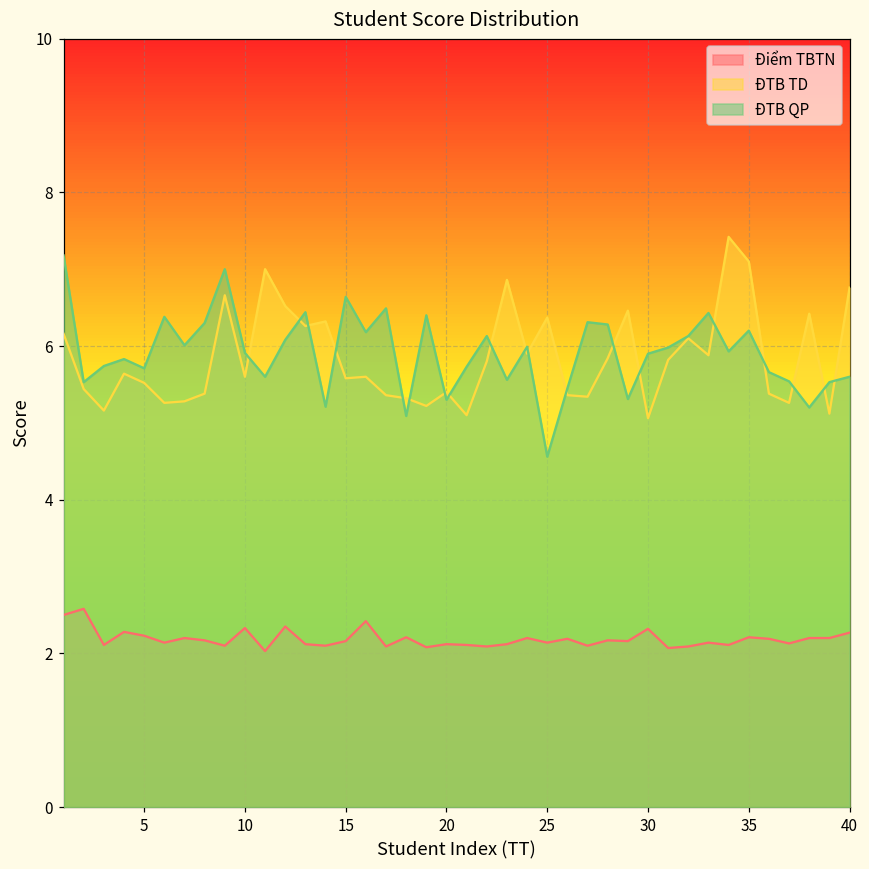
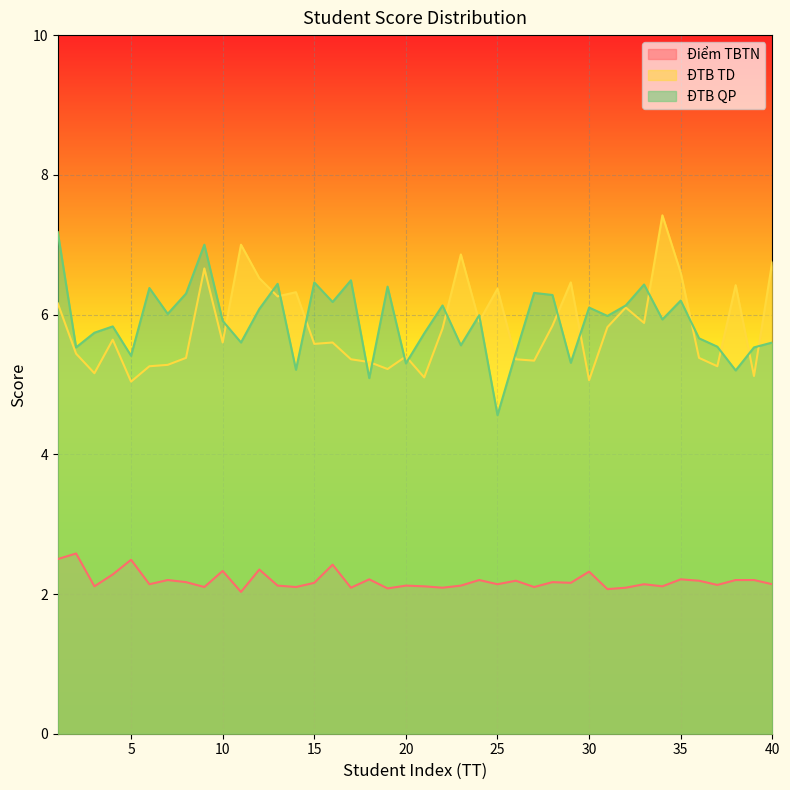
  {
    "Điểm TBTN": {
-     "5": 2.2,
+     "5": 2.5,
      "10": 2.3,
      "15": 2.2,
      "20": 2.1,
      "25": 2.1,
      "30": 2.3,
      "35": 2.2,
-     "40": 2.3
+     "40": 2.1
    },
    "ĐTB TD": {
-     "5": 5.5,
+     "5": 5.0,
      "10": 5.6,
      "15": 5.6,
      "20": 5.4,
      "25": 6.4,
      "30": 5.1,
-     "35": 7.1,
+     "35": 6.6,
      "40": 6.8
    },
    "ĐTB QP": {
-     "5": 5.7,
+     "5": 5.4,
      "10": 5.9,
-     "15": 6.6,
+     "15": 6.5,
      "20": 5.3,
      "25": 4.6,
-     "30": 5.9,
+     "30": 6.1,
      "35": 6.2,
      "40": 5.6
    }
  }
